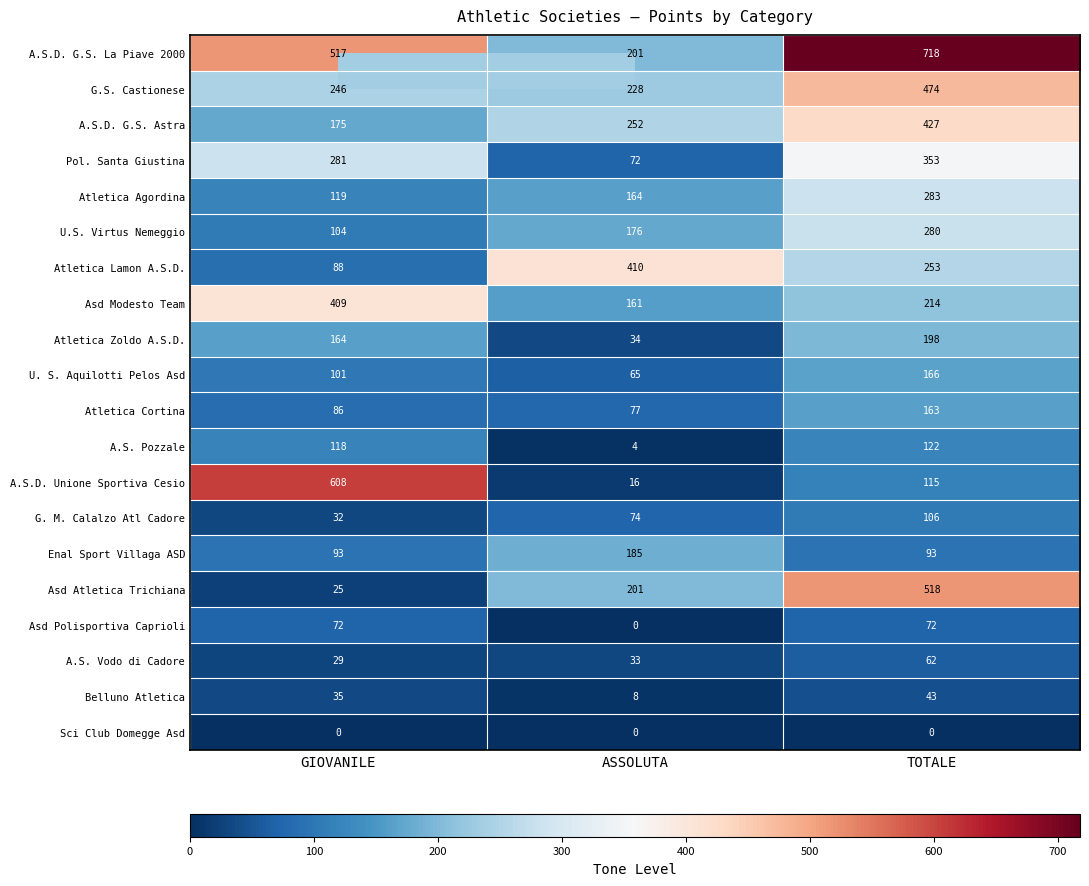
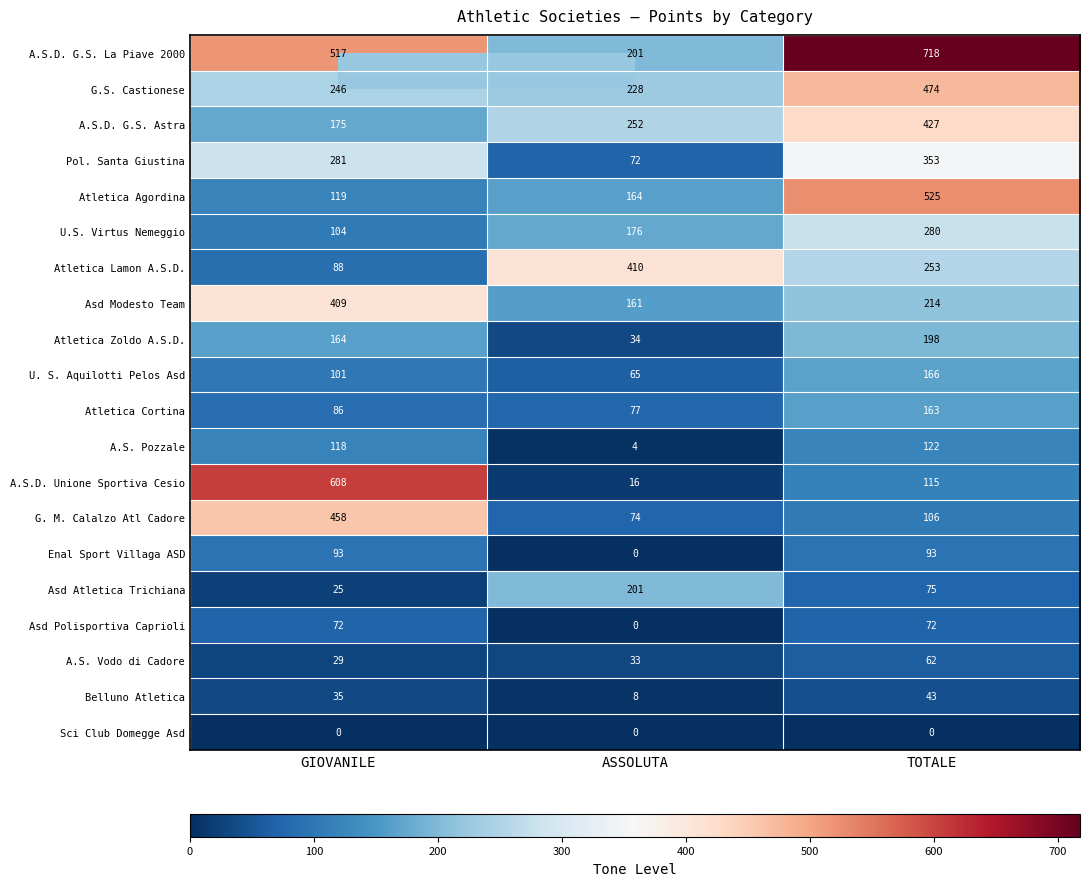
  {
    "A.S.D. G.S. La Piave 2000": {
      "TOTALE": 718
    },
    "G.S. Castionese": {
      "TOTALE": 474
    },
    "A.S.D. G.S. Astra": {
      "GIOVANILE": 175,
      "ASSOLUTA": 252,
      "TOTALE": 427
    },
    "Pol. Santa Giustina": {
      "GIOVANILE": 281,
      "ASSOLUTA": 72,
      "TOTALE": 353
    },
    "Atletica Agordina": {
      "GIOVANILE": 119,
      "ASSOLUTA": 164,
-     "TOTALE": 283
+     "TOTALE": 525
    },
    "U.S. Virtus Nemeggio": {
      "GIOVANILE": 104,
      "ASSOLUTA": 176,
      "TOTALE": 280
    },
    "Atletica Lamon A.S.D.": {
      "GIOVANILE": 88,
      "ASSOLUTA": 410,
      "TOTALE": 253
    },
    "Asd Modesto Team": {
      "GIOVANILE": 409,
      "ASSOLUTA": 161,
      "TOTALE": 214
    },
    "Atletica Zoldo A.S.D.": {
      "GIOVANILE": 164,
      "ASSOLUTA": 34,
      "TOTALE": 198
    },
    "U. S. Aquilotti Pelos Asd": {
      "GIOVANILE": 101,
      "ASSOLUTA": 65,
      "TOTALE": 166
    },
    "Atletica Cortina": {
      "GIOVANILE": 86,
      "ASSOLUTA": 77,
      "TOTALE": 163
    },
    "A.S. Pozzale": {
      "GIOVANILE": 118,
      "ASSOLUTA": 4,
      "TOTALE": 122
    },
    "A.S.D. Unione Sportiva Cesio": {
      "GIOVANILE": 608,
      "ASSOLUTA": 16,
      "TOTALE": 115
    },
    "G. M. Calalzo Atl Cadore": {
-     "GIOVANILE": 32,
+     "GIOVANILE": 458,
      "ASSOLUTA": 74,
      "TOTALE": 106
    },
    "Enal Sport Villaga ASD": {
      "GIOVANILE": 93,
-     "ASSOLUTA": 185,
+     "ASSOLUTA": 0,
      "TOTALE": 93
    },
    "Asd Atletica Trichiana": {
      "GIOVANILE": 25,
      "ASSOLUTA": 201,
-     "TOTALE": 518
+     "TOTALE": 75
    },
    "Asd Polisportiva Caprioli": {
      "GIOVANILE": 72,
      "ASSOLUTA": 0,
      "TOTALE": 72
    },
    "A.S. Vodo di Cadore": {
      "GIOVANILE": 29,
      "ASSOLUTA": 33,
      "TOTALE": 62
    },
    "Belluno Atletica": {
      "GIOVANILE": 35,
      "ASSOLUTA": 8,
      "TOTALE": 43
    },
    "Sci Club Domegge Asd": {
      "GIOVANILE": 0,
      "ASSOLUTA": 0,
      "TOTALE": 0
    }
  }
